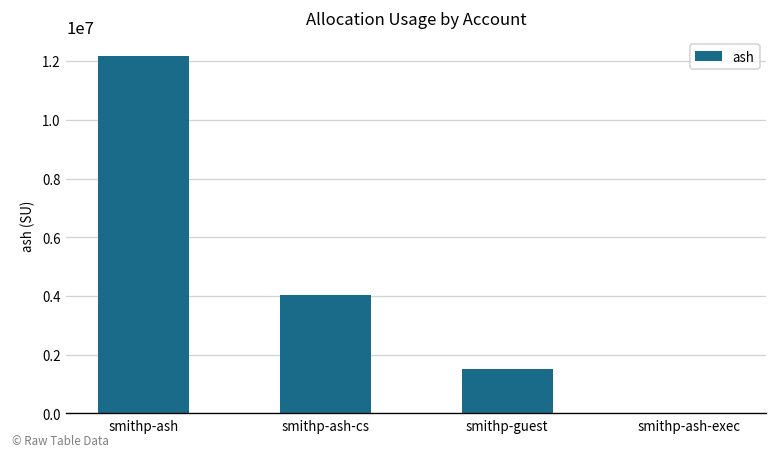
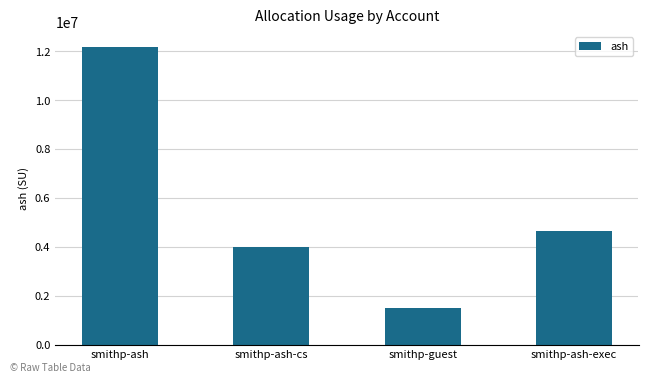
  {
    "smithp-ash": 12200000,
    "smithp-ash-cs": 4000000,
    "smithp-guest": 1500000,
-   "smithp-ash-exec": 0
+   "smithp-ash-exec": 4600000
  }
